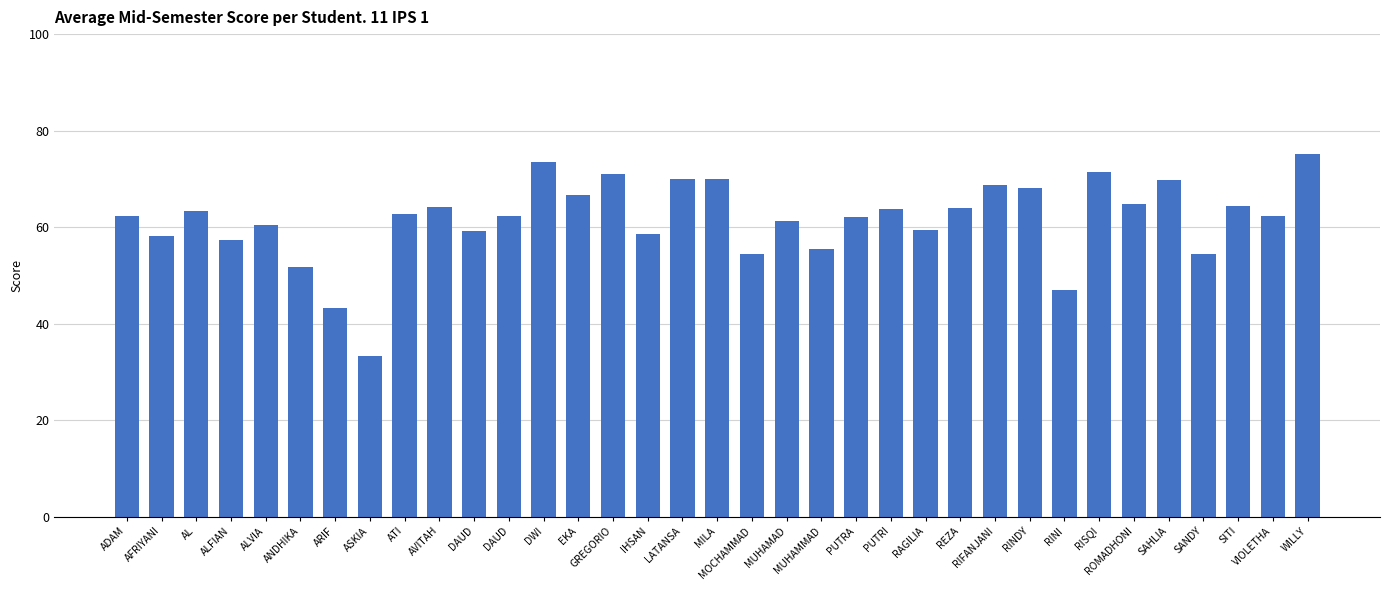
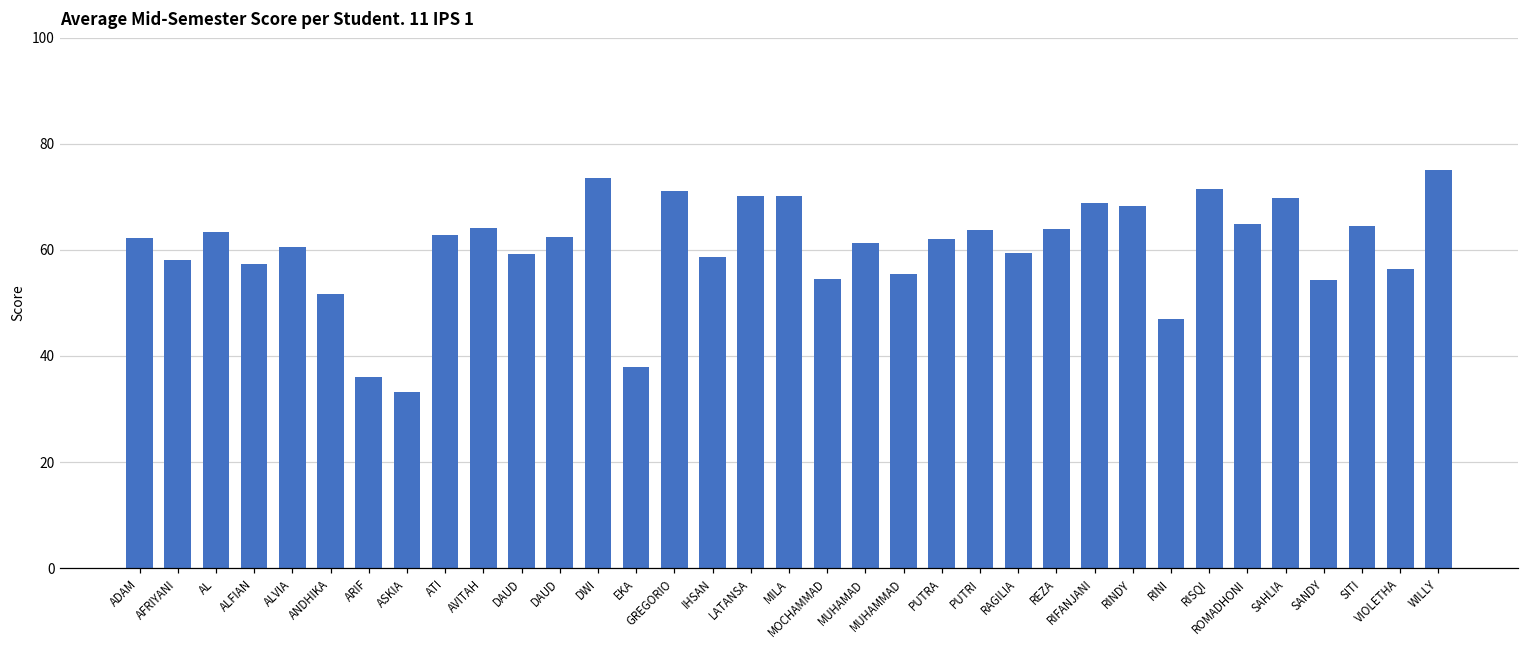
  {
    "ADAM": 62,
    "AFRIYANI": 58,
    "AL": 63,
    "ALFIAN": 57,
    "ALVIA": 60,
    "ANDHIKA": 52,
-   "ARIF": 43,
+   "ARIF": 36,
    "ASKIA": 33,
    "ATI": 63,
    "AVITAH": 64,
    "DWI": 73,
-   "EKA": 67,
+   "EKA": 38,
    "GREGORIO": 71,
    "IHSAN": 59,
    "LATANSA": 70,
    "MILA": 70,
    "MOCHAMMAD": 54,
    "MUHAMAD": 61,
    "MUHAMMAD": 55,
    "PUTRA": 62,
    "PUTRI": 64,
    "RAGILIA": 59,
    "REZA": 64,
    "RIFANJANI": 69,
    "RINDY": 68,
    "RINI": 47,
    "RISQI": 71,
    "ROMADHONI": 65,
    "SAHLIA": 70,
    "SANDY": 54,
    "SITI": 64,
-   "VIOLETHA": 62,
+   "VIOLETHA": 56,
    "WILLY": 75
  }
